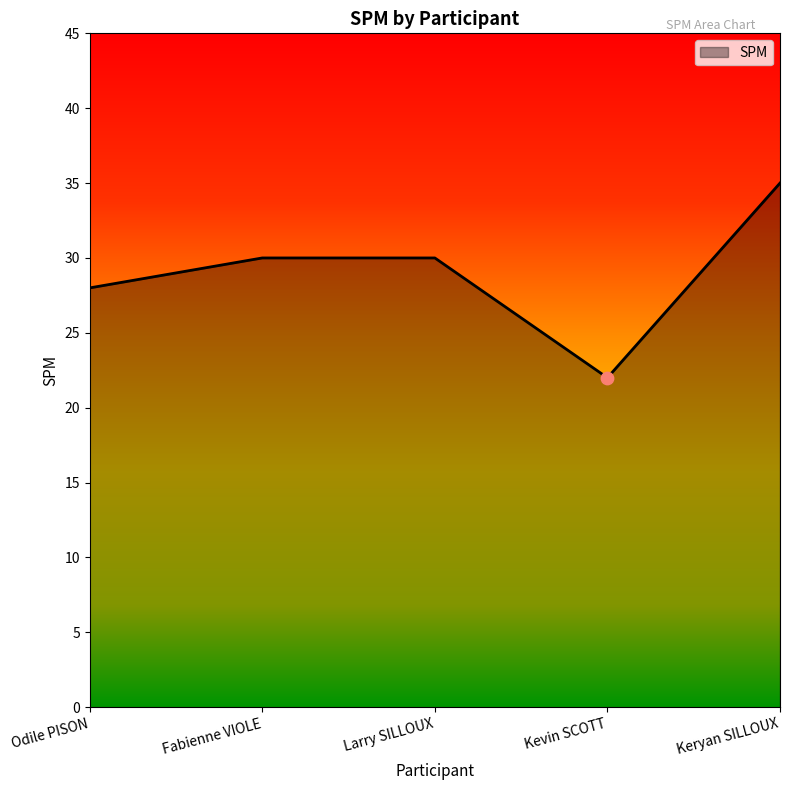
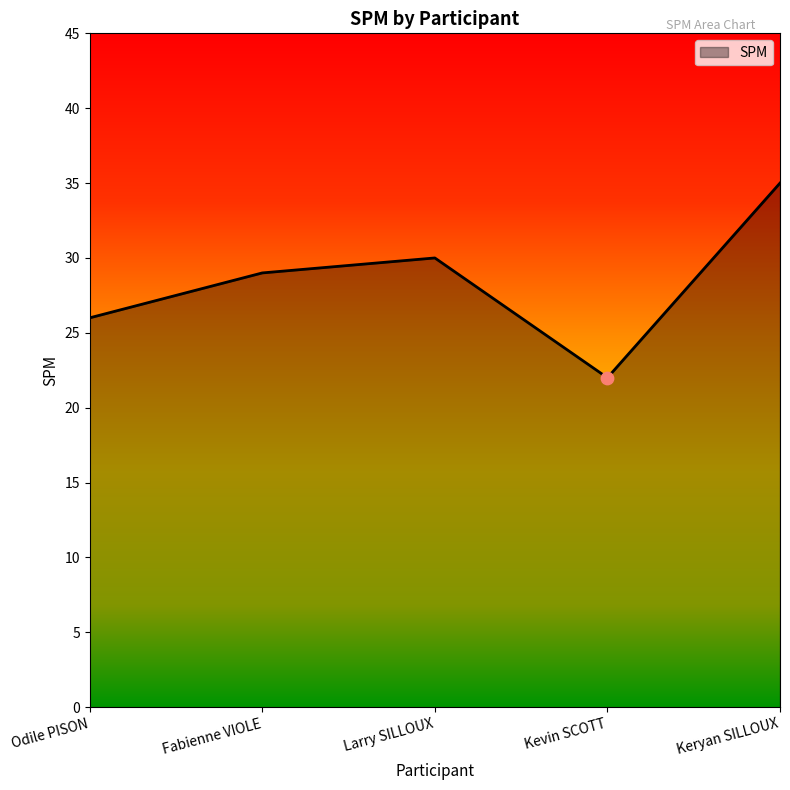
  {
    "SPM": {
-     "Odile PISON": 28,
-     "Fabienne VIOLE": 30,
+     "Odile PISON": 26,
+     "Fabienne VIOLE": 29,
      "Larry SILLOUX": 30,
      "Keryan SILLOUX": 35
    }
  }
